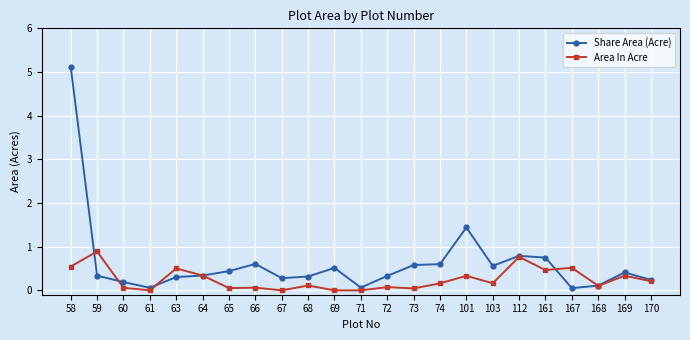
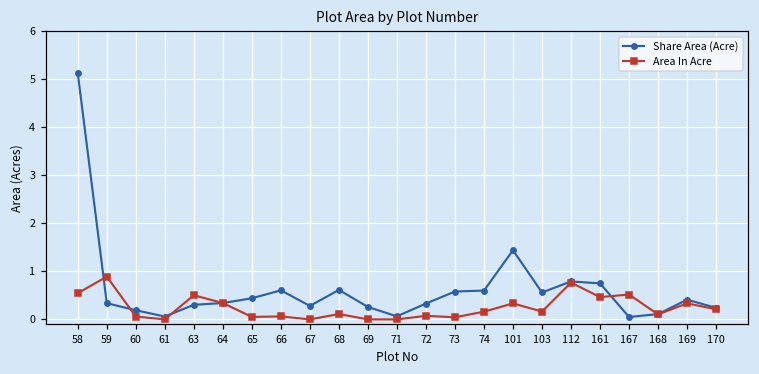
  {
    "Share Area (Acre)": {
      "58": 5.1,
      "59": 0.3,
      "60": 0.2,
      "61": 0.1,
      "63": 0.3,
      "65": 0.4,
      "66": 0.6,
      "67": 0.3,
-     "68": 0.3,
-     "69": 0.5,
+     "68": 0.6,
+     "69": 0.3,
      "71": 0.1,
      "72": 0.3,
      "73": 0.6,
      "74": 0.6,
      "101": 1.4,
      "103": 0.6,
      "161": 0.8,
      "167": 0.1,
      "169": 0.4
    },
    "Area In Acre": {
      "58": 0.5,
      "59": 0.9,
      "60": 0.1,
      "61": 0.0,
      "63": 0.5,
      "65": 0.1,
      "66": 0.1,
      "67": 0.0,
      "68": 0.1,
      "69": 0.0,
      "71": 0.0,
      "72": 0.1,
      "73": 0.0,
      "74": 0.2,
      "101": 0.3,
      "103": 0.2,
      "161": 0.5,
      "167": 0.5,
      "169": 0.3
    }
  }
